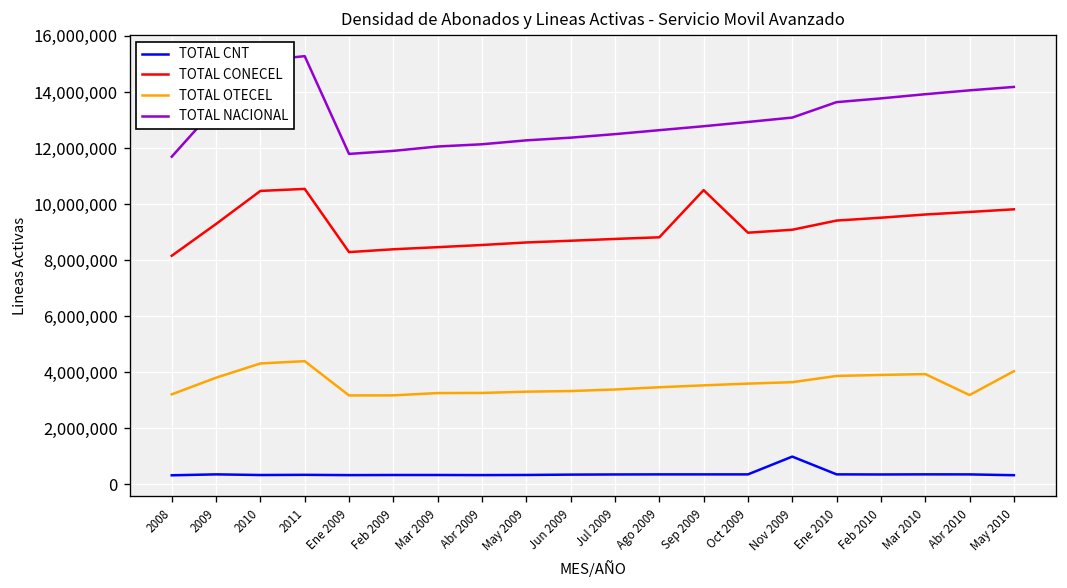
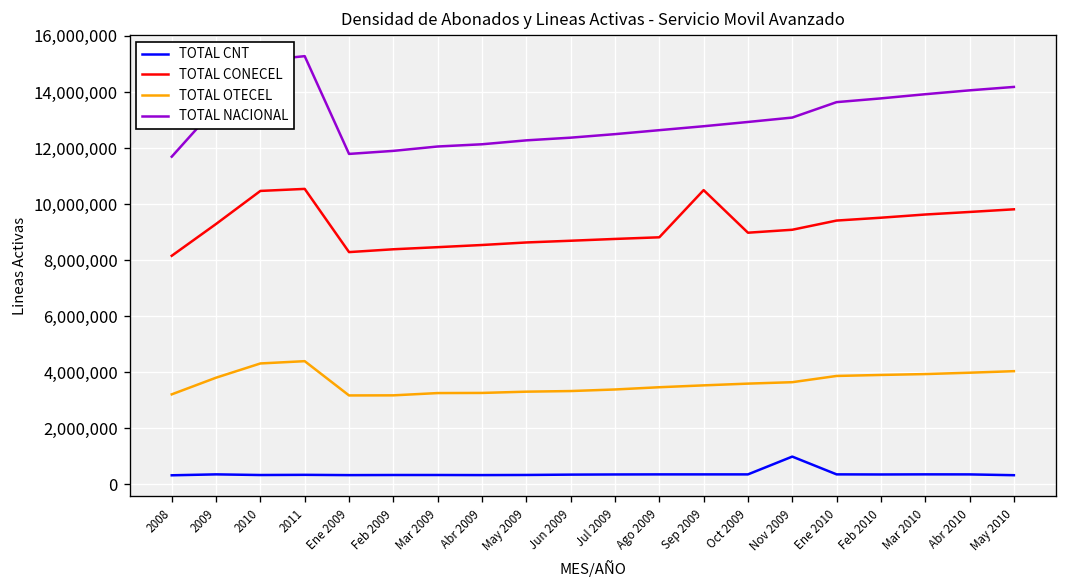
  {
    "TOTAL CNT": {
      "2008": "300,000",
      "2009": "400,000",
      "2010": "300,000",
      "2011": "300,000",
      "Ene 2009": "300,000",
      "Feb 2009": "300,000",
      "Mar 2009": "300,000",
      "Abr 2009": "300,000",
      "May 2009": "300,000",
      "Jun 2009": "300,000",
      "Jul 2009": "400,000",
      "Ago 2009": "400,000",
      "Sep 2009": "400,000",
      "Oct 2009": "400,000",
      "Nov 2009": "1,000,000",
      "Ene 2010": "400,000",
      "Feb 2010": "400,000",
      "Mar 2010": "400,000",
      "Abr 2010": "400,000",
      "May 2010": "300,000"
    },
    "TOTAL CONECEL": {
      "2008": "8,200,000",
      "2009": "9,300,000",
      "2010": "10,500,000",
      "2011": "10,500,000",
      "Ene 2009": "8,300,000",
      "Feb 2009": "8,400,000",
      "Mar 2009": "8,500,000",
      "Abr 2009": "8,500,000",
      "May 2009": "8,600,000",
      "Jun 2009": "8,700,000",
      "Jul 2009": "8,800,000",
      "Ago 2009": "8,800,000",
      "Sep 2009": "10,500,000",
      "Oct 2009": "9,000,000",
      "Nov 2009": "9,100,000",
      "Ene 2010": "9,400,000",
      "Feb 2010": "9,500,000",
      "Mar 2010": "9,600,000",
      "Abr 2010": "9,700,000",
      "May 2010": "9,800,000"
    },
    "TOTAL OTECEL": {
      "2008": "3,200,000",
      "2009": "3,800,000",
      "2010": "4,300,000",
      "2011": "4,400,000",
      "Ene 2009": "3,200,000",
      "Feb 2009": "3,200,000",
      "Mar 2009": "3,300,000",
      "Abr 2009": "3,300,000",
      "May 2009": "3,300,000",
      "Jun 2009": "3,300,000",
      "Jul 2009": "3,400,000",
      "Ago 2009": "3,500,000",
      "Sep 2009": "3,500,000",
      "Oct 2009": "3,600,000",
      "Nov 2009": "3,600,000",
      "Ene 2010": "3,900,000",
      "Feb 2010": "3,900,000",
      "Mar 2010": "3,900,000",
-     "Abr 2010": "3,200,000",
+     "Abr 2010": "4,000,000",
      "May 2010": "4,000,000"
    },
    "TOTAL NACIONAL": {
      "2008": "11,700,000",
      "2011": "15,300,000",
      "Ene 2009": "11,800,000",
      "Feb 2009": "11,900,000",
      "Mar 2009": "12,100,000",
      "Abr 2009": "12,100,000",
      "May 2009": "12,300,000",
      "Jun 2009": "12,400,000",
      "Jul 2009": "12,500,000",
      "Ago 2009": "12,600,000",
      "Sep 2009": "12,800,000",
      "Oct 2009": "12,900,000",
      "Nov 2009": "13,100,000",
      "Ene 2010": "13,600,000",
      "Feb 2010": "13,800,000",
      "Mar 2010": "13,900,000",
      "Abr 2010": "14,100,000",
      "May 2010": "14,200,000"
    }
  }
